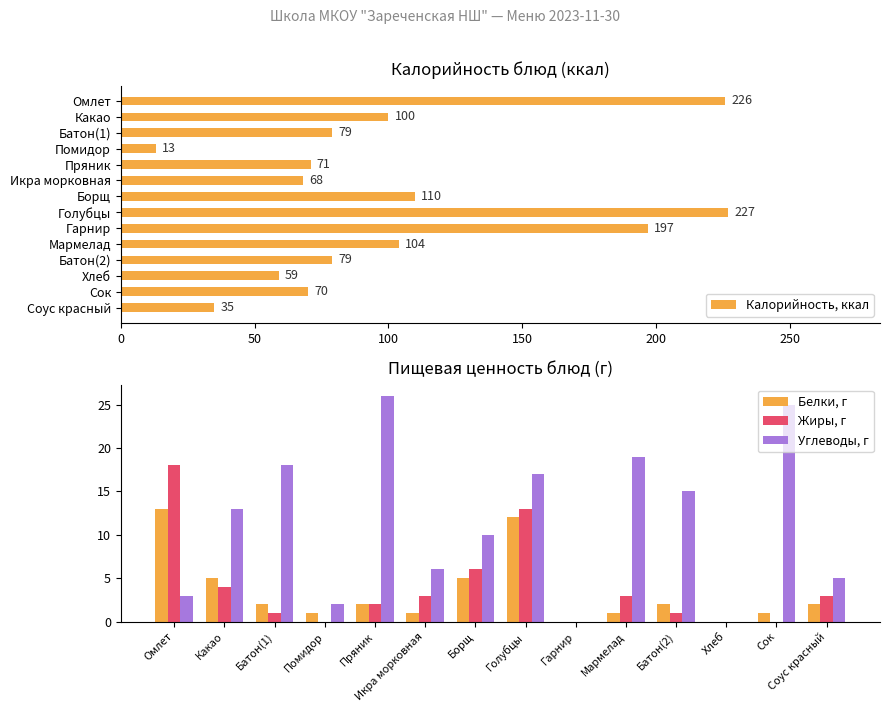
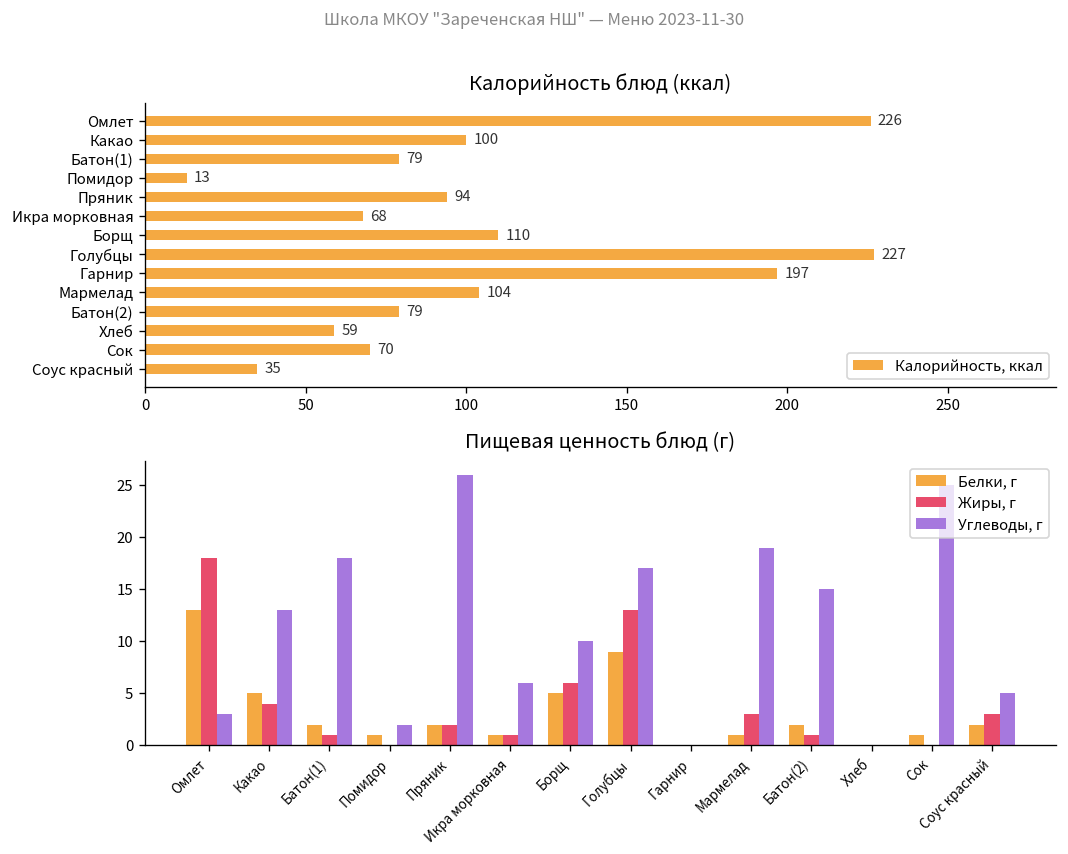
  {
    "Калорийность блюд (ккал)": {
      "Омлет": 226,
      "Какао": 100,
      "Батон(1)": 79,
      "Помидор": 13,
-     "Пряник": 71,
+     "Пряник": 94,
      "Икра морковная": 68,
      "Борщ": 110,
      "Голубцы": 227,
      "Гарнир": 197,
      "Мармелад": 104,
      "Батон(2)": 79,
      "Хлеб": 59,
      "Сок": 70,
      "Соус красный": 35
    },
    "Пищевая ценность блюд (г)": {
      "Белки, г": {
        "Омлет": 13,
        "Какао": 5,
        "Батон(1)": 2,
        "Помидор": 1,
        "Пряник": 2,
        "Икра морковная": 1,
        "Борщ": 5,
-       "Голубцы": 12,
+       "Голубцы": 9,
        "Гарнир": 0,
        "Мармелад": 1,
        "Батон(2)": 2,
        "Хлеб": 0,
        "Сок": 1,
        "Соус красный": 2
      },
      "Жиры, г": {
        "Омлет": 18,
        "Какао": 4,
        "Батон(1)": 1,
        "Помидор": 0,
        "Пряник": 2,
-       "Икра морковная": 3,
+       "Икра морковная": 1,
        "Борщ": 6,
        "Голубцы": 13,
        "Гарнир": 0,
        "Мармелад": 3,
        "Батон(2)": 1,
        "Хлеб": 0,
        "Сок": 0,
        "Соус красный": 3
      },
      "Углеводы, г": {
        "Омлет": 3,
        "Какао": 13,
        "Батон(1)": 18,
        "Помидор": 2,
        "Пряник": 26,
        "Икра морковная": 6,
        "Борщ": 10,
        "Голубцы": 17,
        "Гарнир": 0,
        "Мармелад": 19,
        "Батон(2)": 15,
        "Хлеб": 0,
        "Соус красный": 5
      }
    }
  }
